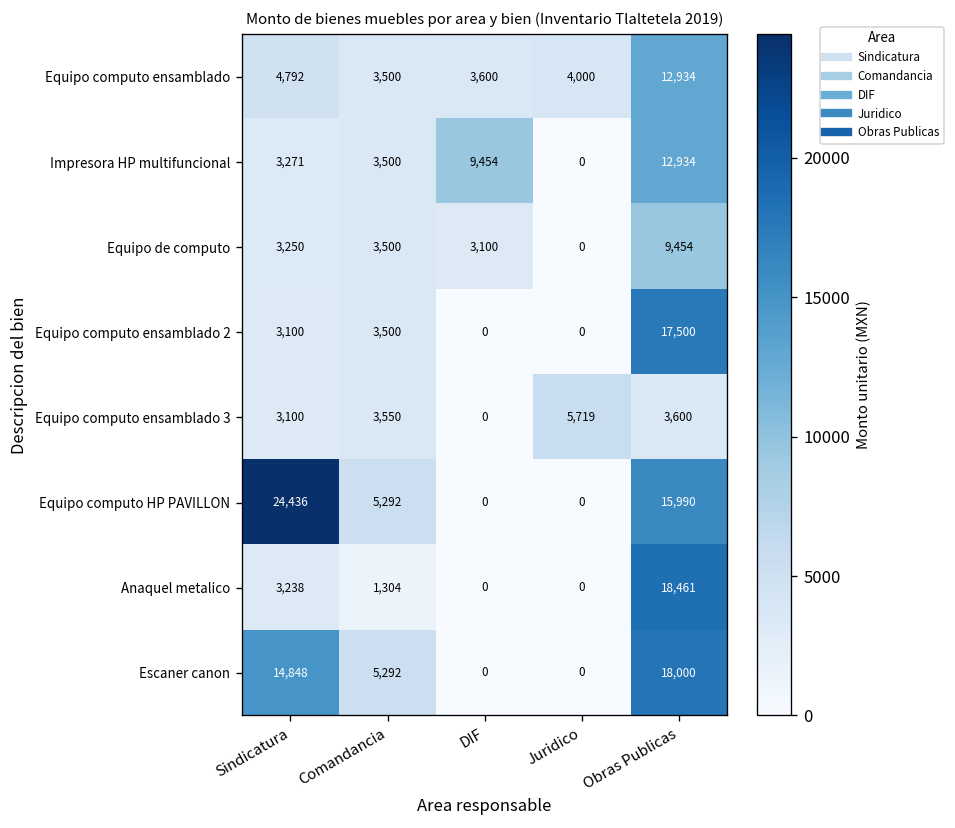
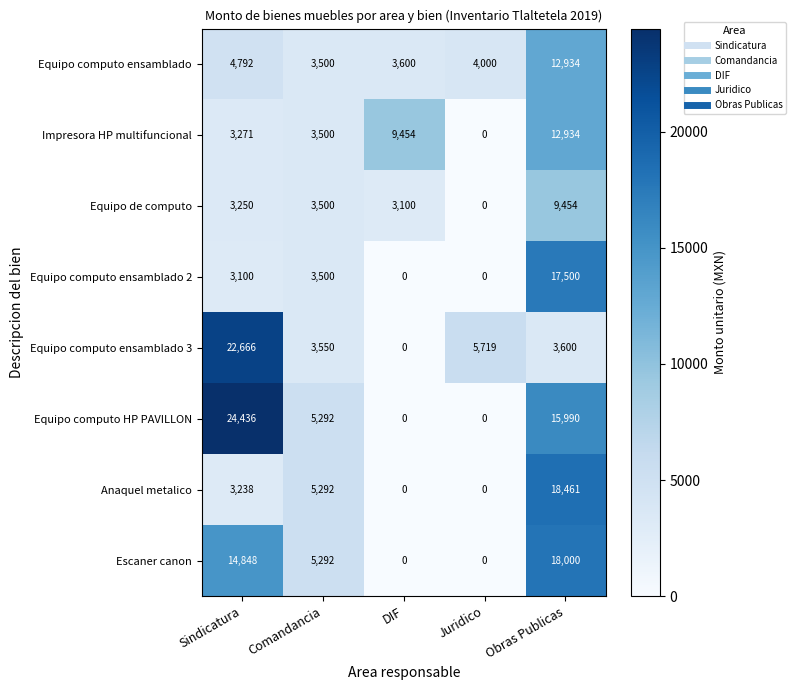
  {
    "Equipo computo ensamblado": {
      "Sindicatura": "4,792",
      "Comandancia": "3,500",
      "DIF": "3,600",
      "Juridico": "4,000",
      "Obras Publicas": "12,934"
    },
    "Impresora HP multifuncional": {
      "Sindicatura": "3,271",
      "Comandancia": "3,500",
      "DIF": "9,454",
      "Juridico": "0",
      "Obras Publicas": "12,934"
    },
    "Equipo de computo": {
      "Sindicatura": "3,250",
      "Comandancia": "3,500",
      "DIF": "3,100",
      "Juridico": "0",
      "Obras Publicas": "9,454"
    },
    "Equipo computo ensamblado 2": {
      "Sindicatura": "3,100",
      "Comandancia": "3,500",
      "DIF": "0",
      "Juridico": "0",
      "Obras Publicas": "17,500"
    },
    "Equipo computo ensamblado 3": {
-     "Sindicatura": "3,100",
+     "Sindicatura": "22,666",
      "Comandancia": "3,550",
      "DIF": "0",
      "Juridico": "5,719",
      "Obras Publicas": "3,600"
    },
    "Equipo computo HP PAVILLON": {
      "Sindicatura": "24,436",
      "Comandancia": "5,292",
      "DIF": "0",
      "Juridico": "0",
      "Obras Publicas": "15,990"
    },
    "Anaquel metalico": {
      "Sindicatura": "3,238",
-     "Comandancia": "1,304",
+     "Comandancia": "5,292",
      "DIF": "0",
      "Juridico": "0",
      "Obras Publicas": "18,461"
    },
    "Escaner canon": {
      "Sindicatura": "14,848",
      "Comandancia": "5,292",
      "DIF": "0",
      "Juridico": "0",
      "Obras Publicas": "18,000"
    }
  }
